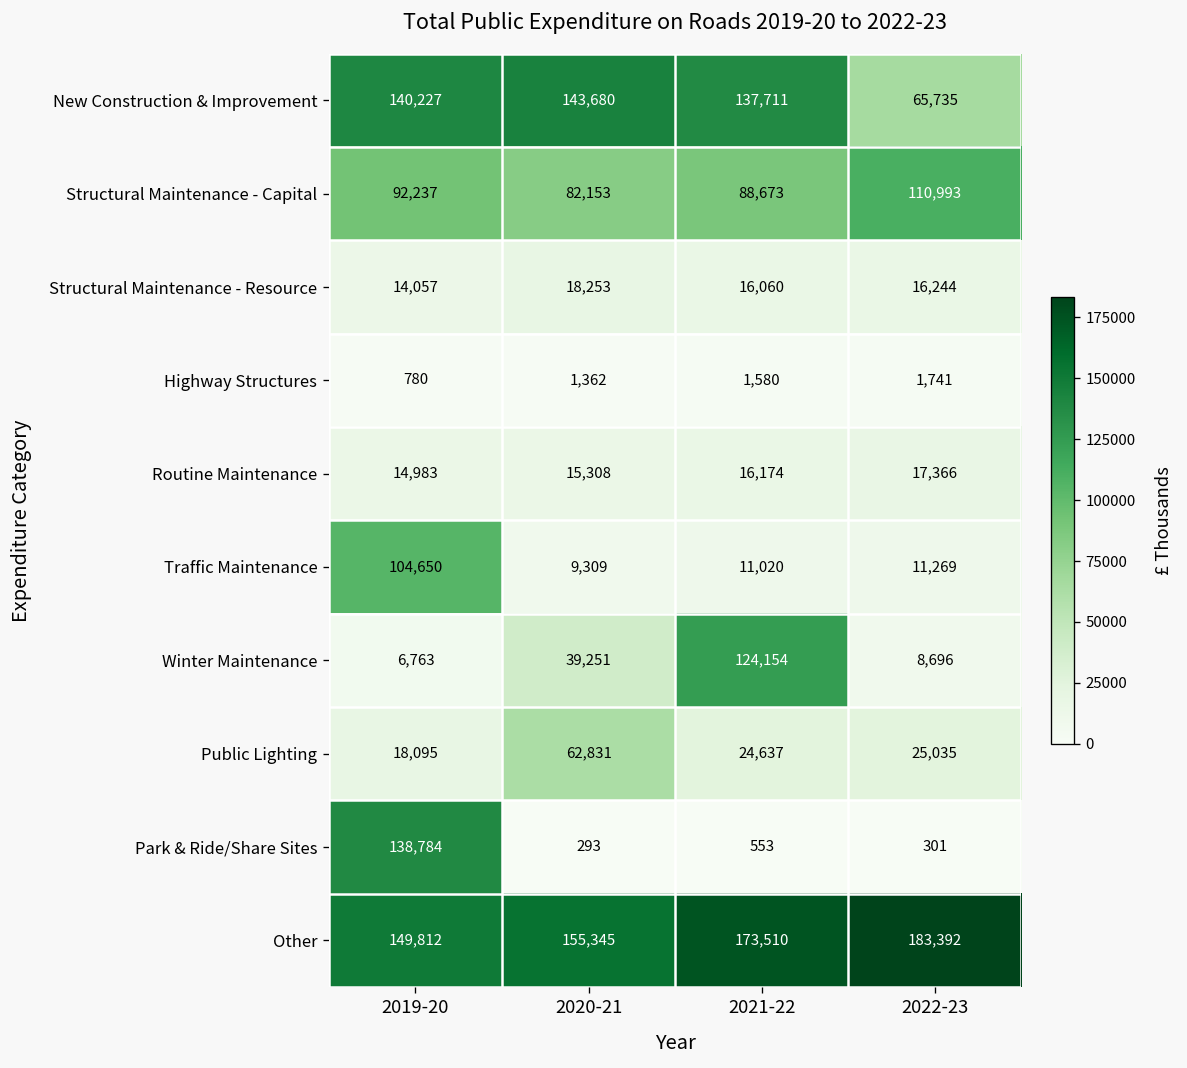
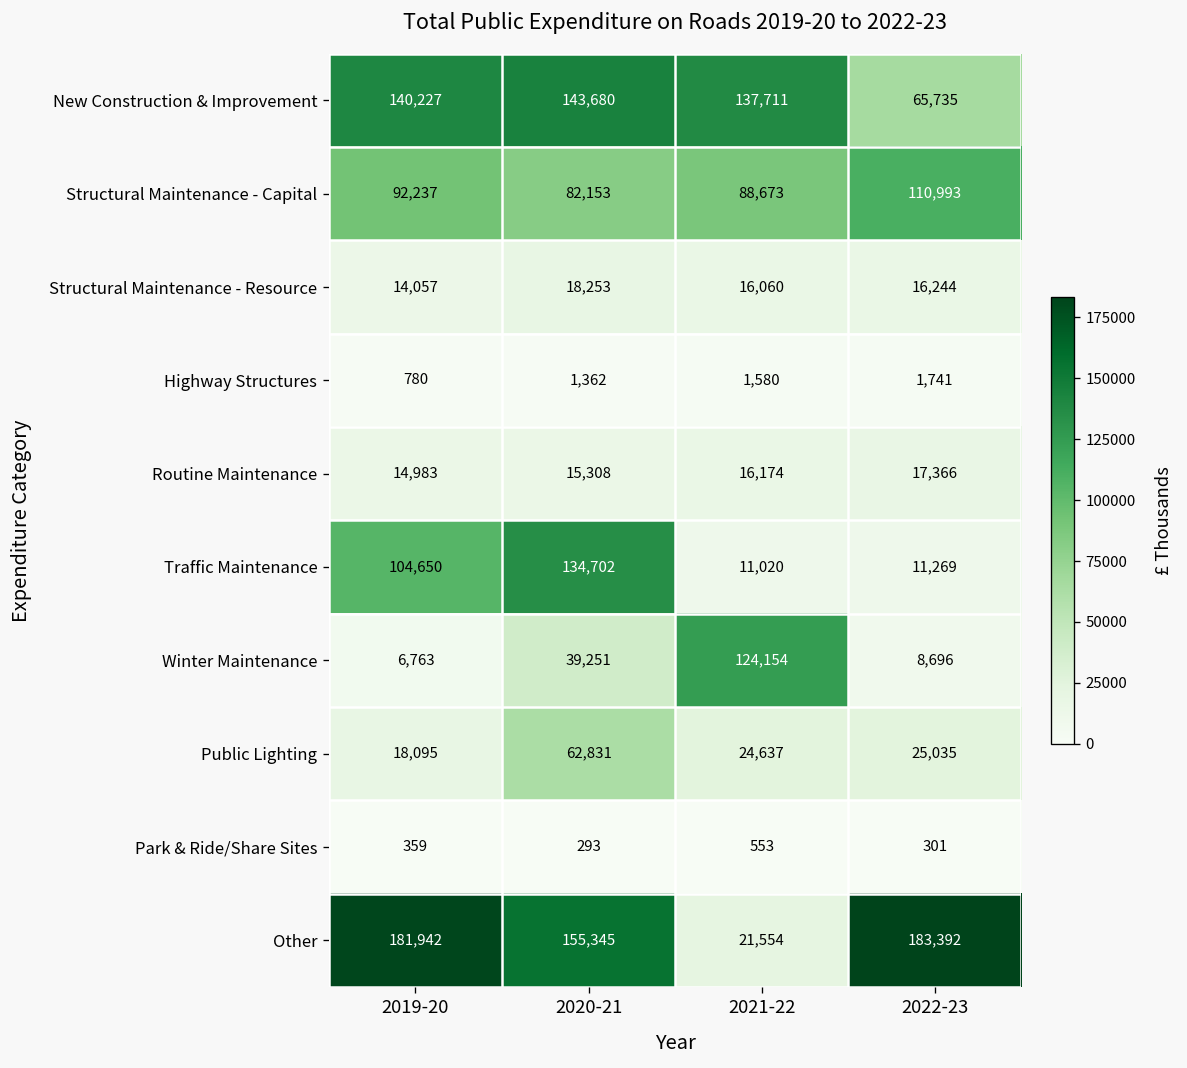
  {
    "New Construction & Improvement": {
      "2019-20": "140,227",
      "2020-21": "143,680",
      "2021-22": "137,711",
      "2022-23": "65,735"
    },
    "Structural Maintenance - Capital": {
      "2019-20": "92,237",
      "2020-21": "82,153",
      "2021-22": "88,673",
      "2022-23": "110,993"
    },
    "Structural Maintenance - Resource": {
      "2019-20": "14,057",
      "2020-21": "18,253",
      "2021-22": "16,060",
      "2022-23": "16,244"
    },
    "Highway Structures": {
      "2019-20": "780",
      "2020-21": "1,362",
      "2021-22": "1,580",
      "2022-23": "1,741"
    },
    "Routine Maintenance": {
      "2019-20": "14,983",
      "2020-21": "15,308",
      "2021-22": "16,174",
      "2022-23": "17,366"
    },
    "Traffic Maintenance": {
      "2019-20": "104,650",
-     "2020-21": "9,309",
+     "2020-21": "134,702",
      "2021-22": "11,020",
      "2022-23": "11,269"
    },
    "Winter Maintenance": {
      "2019-20": "6,763",
      "2020-21": "39,251",
      "2021-22": "124,154",
      "2022-23": "8,696"
    },
    "Public Lighting": {
      "2019-20": "18,095",
      "2020-21": "62,831",
      "2021-22": "24,637",
      "2022-23": "25,035"
    },
    "Park & Ride/Share Sites": {
-     "2019-20": "138,784",
+     "2019-20": "359",
      "2020-21": "293",
      "2021-22": "553",
      "2022-23": "301"
    },
    "Other": {
-     "2019-20": "149,812",
+     "2019-20": "181,942",
      "2020-21": "155,345",
-     "2021-22": "173,510",
+     "2021-22": "21,554",
      "2022-23": "183,392"
    }
  }
